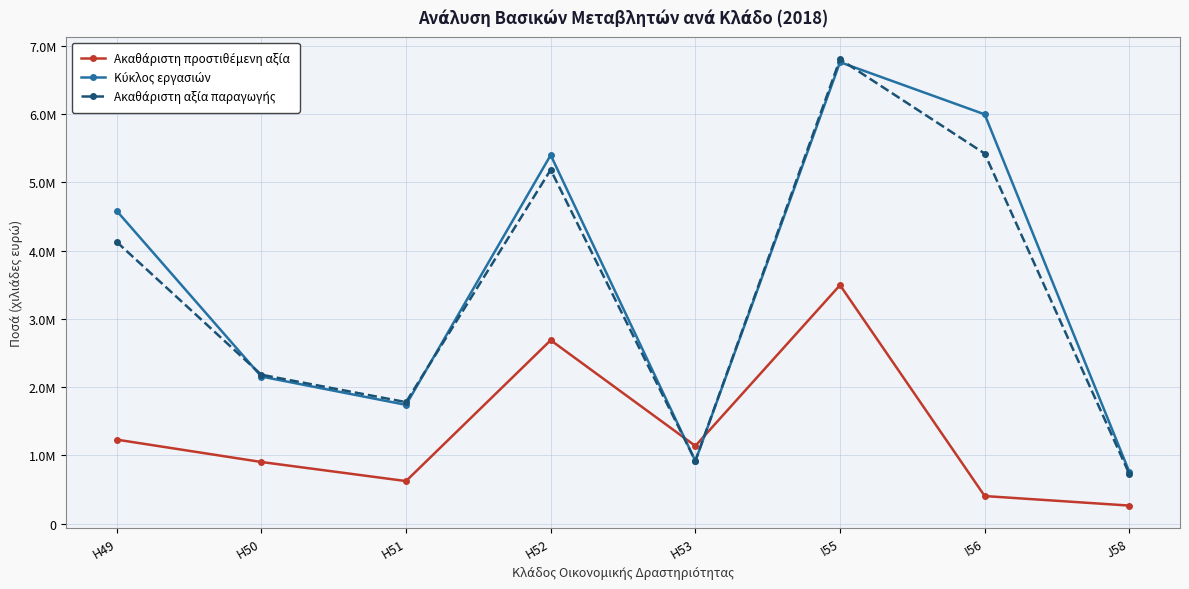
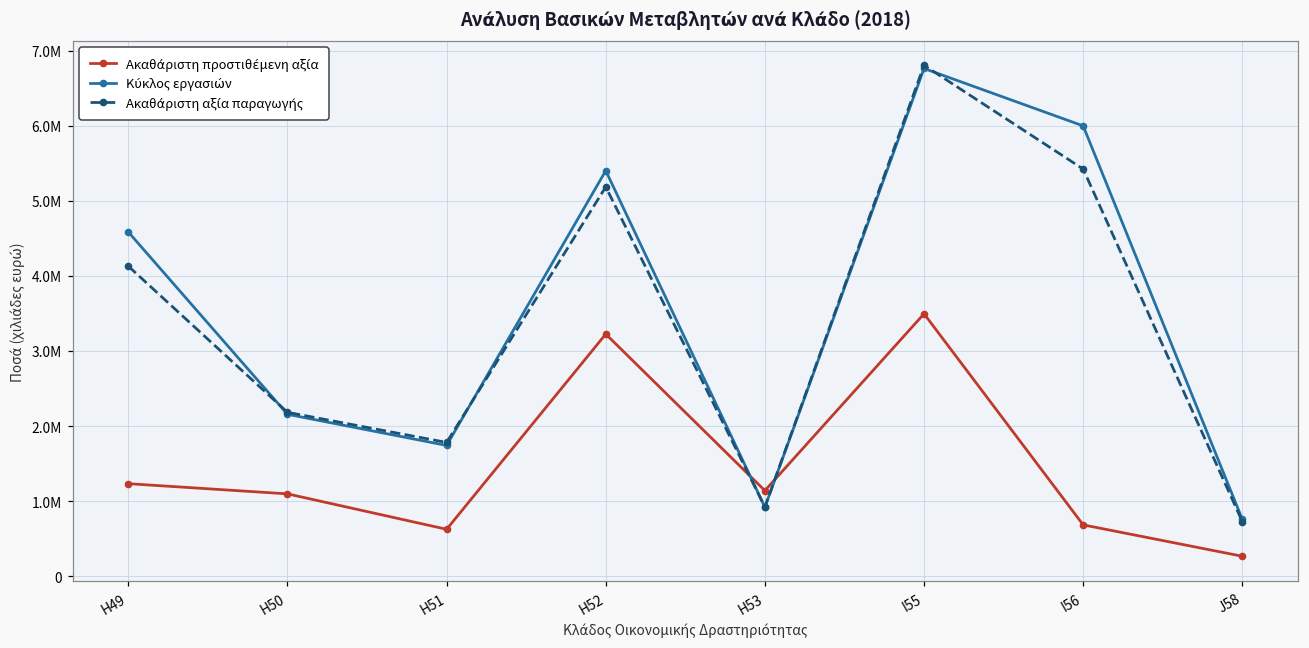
  {
    "Ακαθάριστη προστιθέμενη αξία": {
      "H49": 1200000,
-     "H50": 900000,
+     "H50": 1100000,
      "H51": 600000,
-     "H52": 2700000,
+     "H52": 3200000,
      "H53": 1100000,
      "I55": 3500000,
-     "I56": 400000,
+     "I56": 700000,
      "J58": 300000
    }
  }
